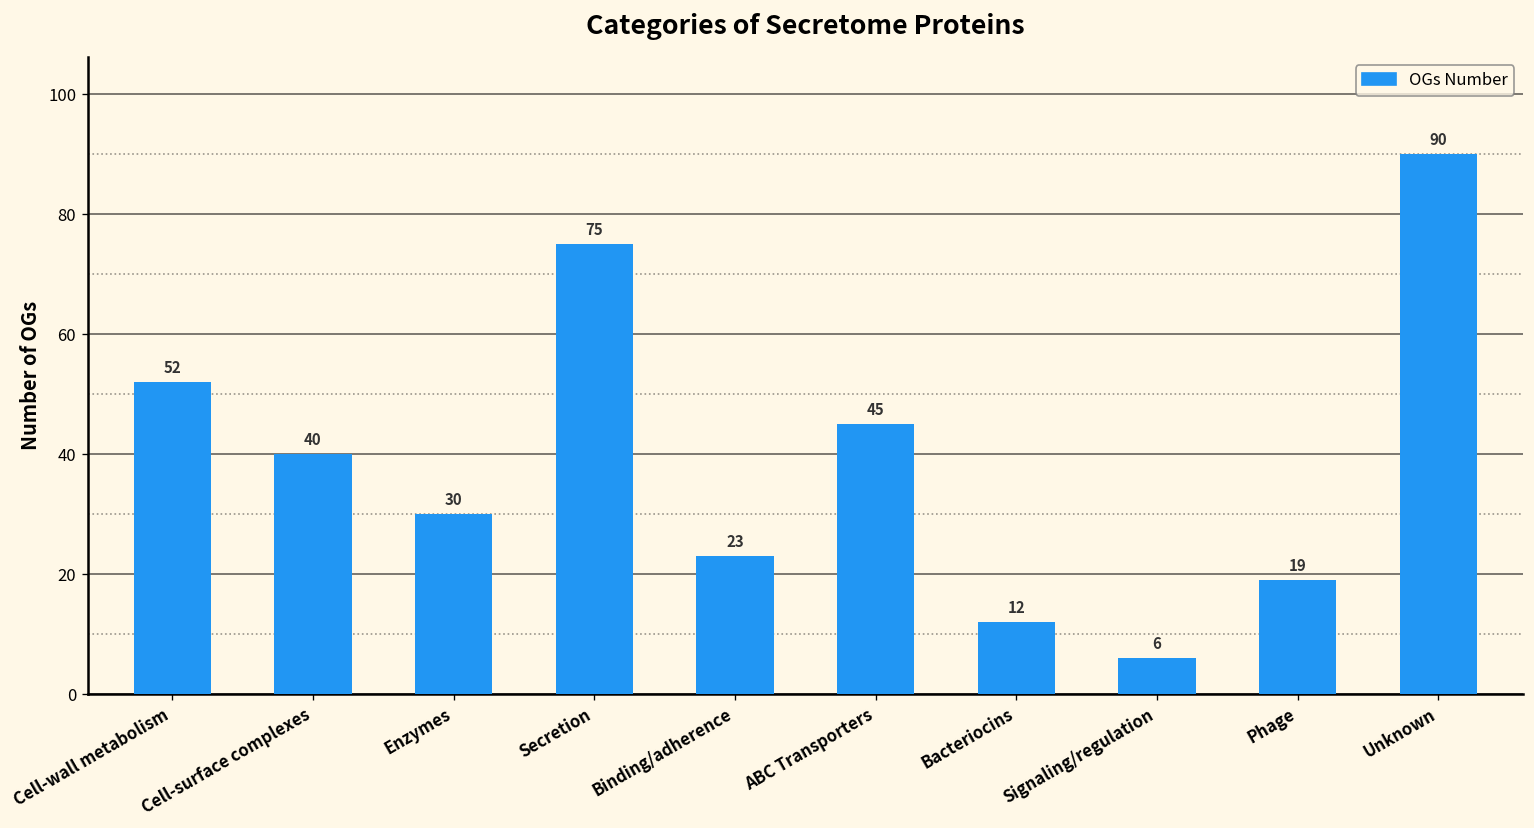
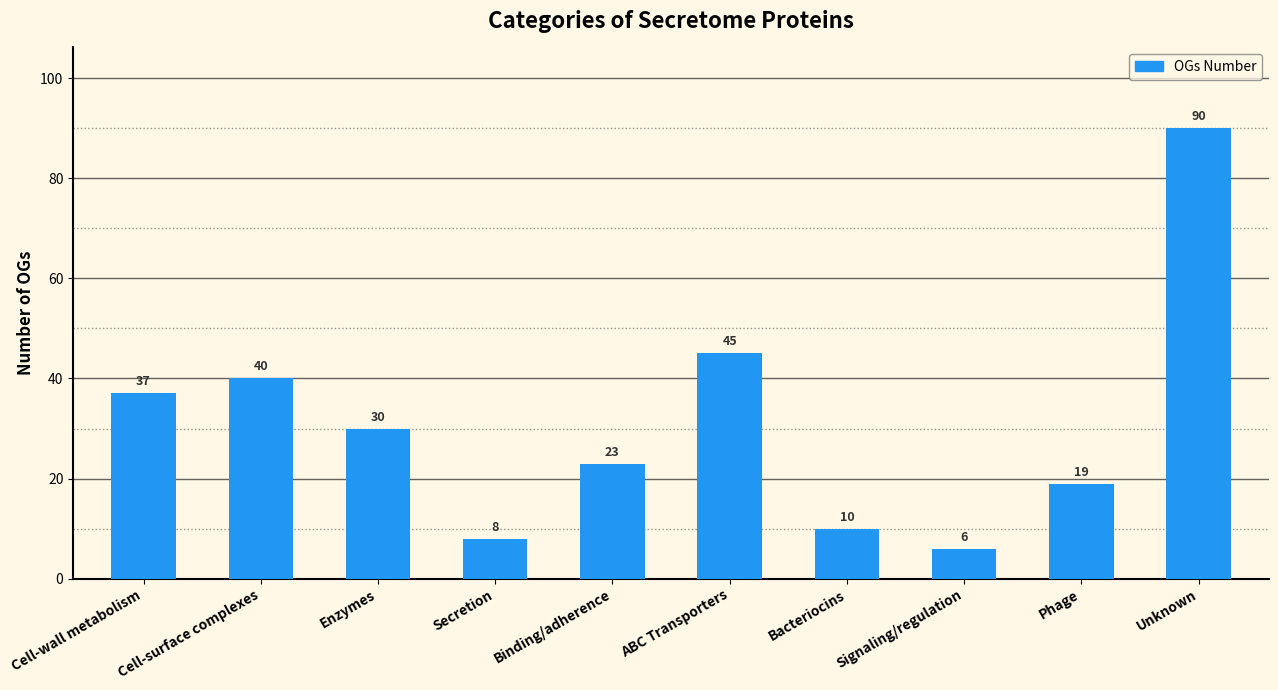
  {
-   "Cell-wall metabolism": 52,
+   "Cell-wall metabolism": 37,
    "Cell-surface complexes": 40,
    "Enzymes": 30,
-   "Secretion": 75,
+   "Secretion": 8,
    "Binding/adherence": 23,
    "ABC Transporters": 45,
-   "Bacteriocins": 12,
+   "Bacteriocins": 10,
    "Signaling/regulation": 6,
    "Phage": 19,
    "Unknown": 90
  }
